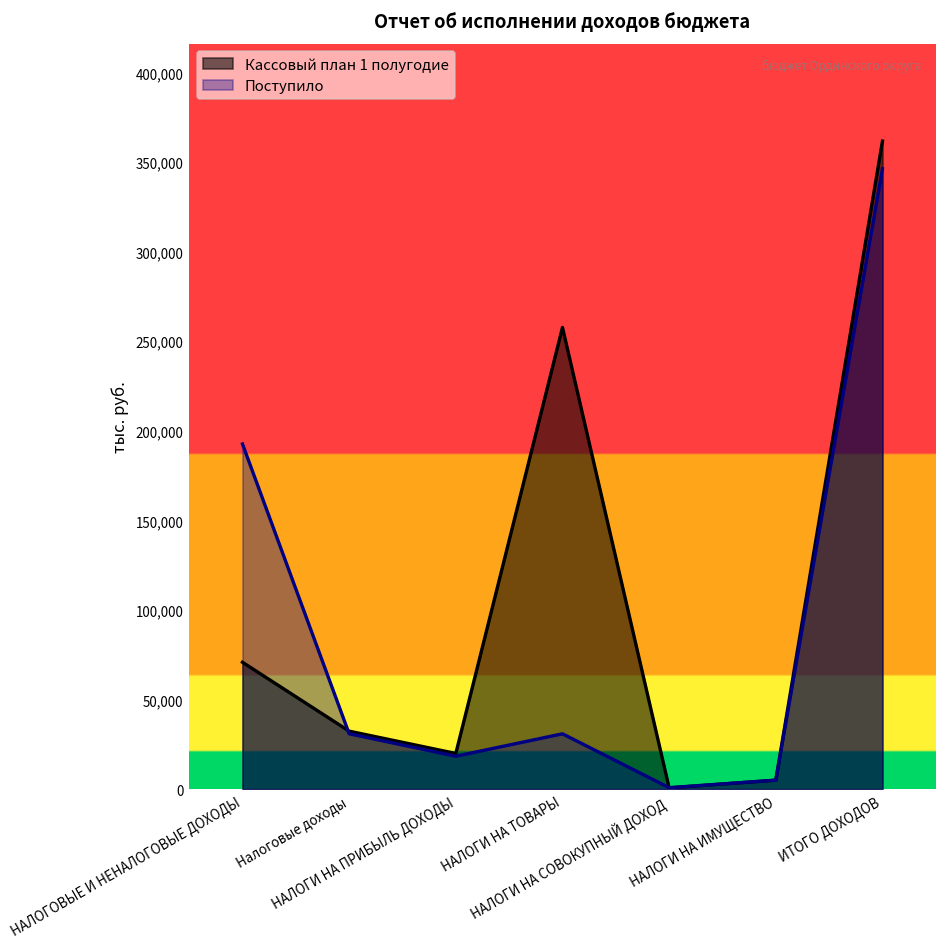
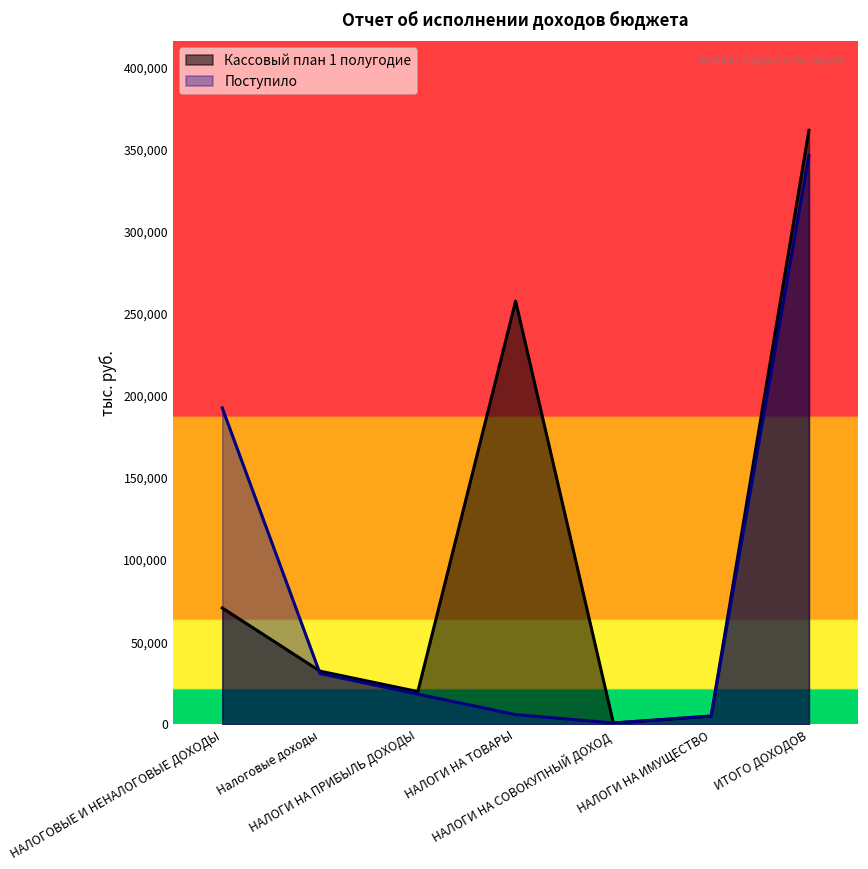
  {
    "Кассовый план 1 полугодие": {
      "НАЛОГОВЫЕ И НЕНАЛОГОВЫЕ ДОХОДЫ": "71,000",
      "НАЛОГИ НА ТОВАРЫ": "258,000",
      "ИТОГО ДОХОДОВ": "362,000"
    },
    "Поступило": {
      "НАЛОГОВЫЕ И НЕНАЛОГОВЫЕ ДОХОДЫ": "193,000",
-     "НАЛОГИ НА ТОВАРЫ": "31,000",
+     "НАЛОГИ НА ТОВАРЫ": "6,000",
      "ИТОГО ДОХОДОВ": "346,000"
    }
  }
